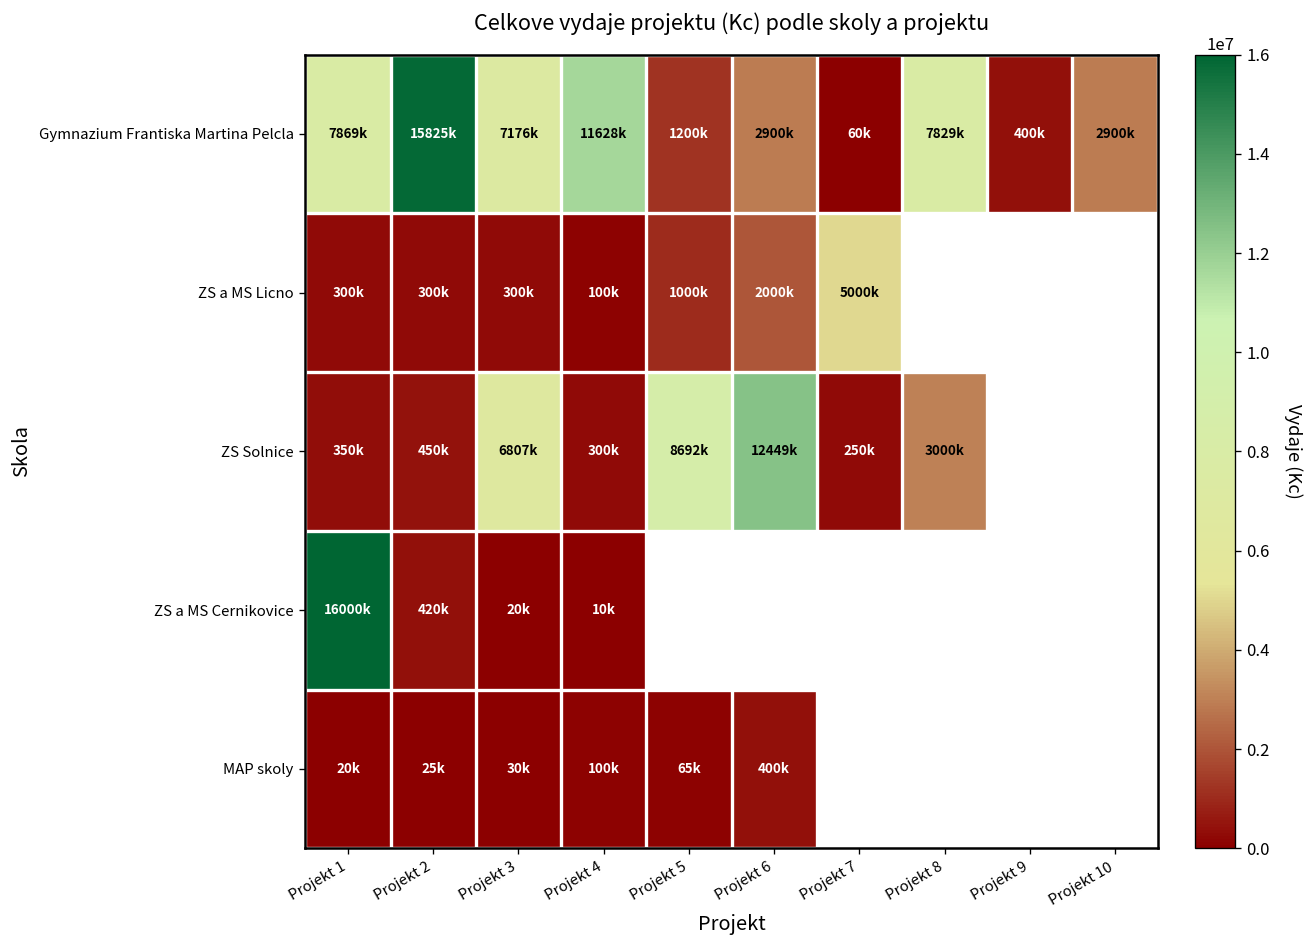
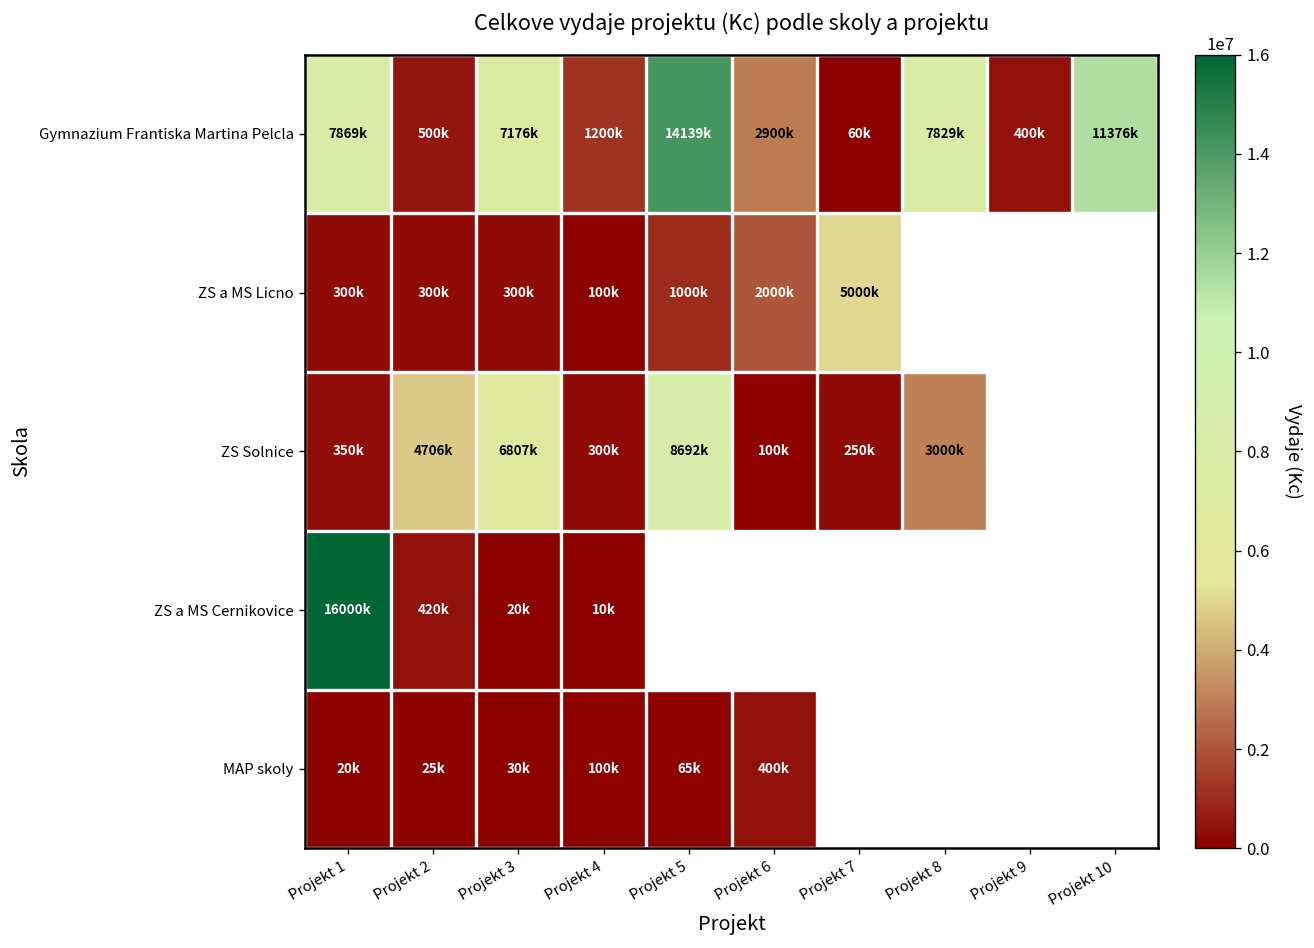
  {
    "Gymnazium Frantiska Martina Pelcla": {
      "Projekt 1": "7869k",
-     "Projekt 2": "15825k",
+     "Projekt 2": "500k",
      "Projekt 3": "7176k",
-     "Projekt 4": "11628k",
-     "Projekt 5": "1200k",
+     "Projekt 4": "1200k",
+     "Projekt 5": "14139k",
      "Projekt 6": "2900k",
      "Projekt 7": "60k",
      "Projekt 8": "7829k",
      "Projekt 9": "400k",
-     "Projekt 10": "2900k"
+     "Projekt 10": "11376k"
    },
    "ZS a MS Licno": {
      "Projekt 1": "300k",
      "Projekt 2": "300k",
      "Projekt 3": "300k",
      "Projekt 4": "100k",
      "Projekt 5": "1000k",
      "Projekt 6": "2000k",
      "Projekt 7": "5000k"
    },
    "ZS Solnice": {
      "Projekt 1": "350k",
-     "Projekt 2": "450k",
+     "Projekt 2": "4706k",
      "Projekt 3": "6807k",
      "Projekt 4": "300k",
      "Projekt 5": "8692k",
-     "Projekt 6": "12449k",
+     "Projekt 6": "100k",
      "Projekt 7": "250k",
      "Projekt 8": "3000k"
    },
    "ZS a MS Cernikovice": {
      "Projekt 1": "16000k",
      "Projekt 2": "420k",
      "Projekt 3": "20k",
      "Projekt 4": "10k"
    },
    "MAP skoly": {
      "Projekt 1": "20k",
      "Projekt 2": "25k",
      "Projekt 3": "30k",
      "Projekt 4": "100k",
      "Projekt 5": "65k",
      "Projekt 6": "400k"
    }
  }
